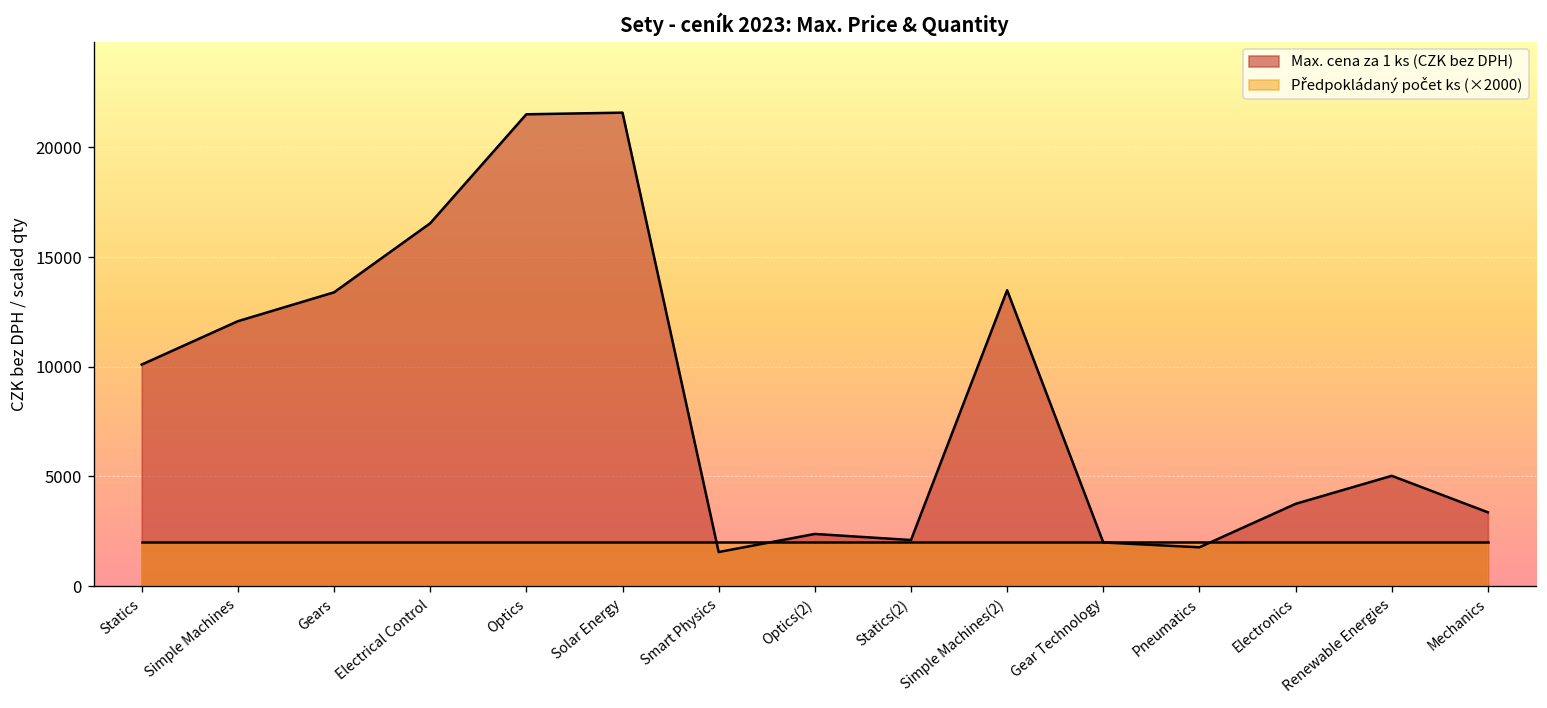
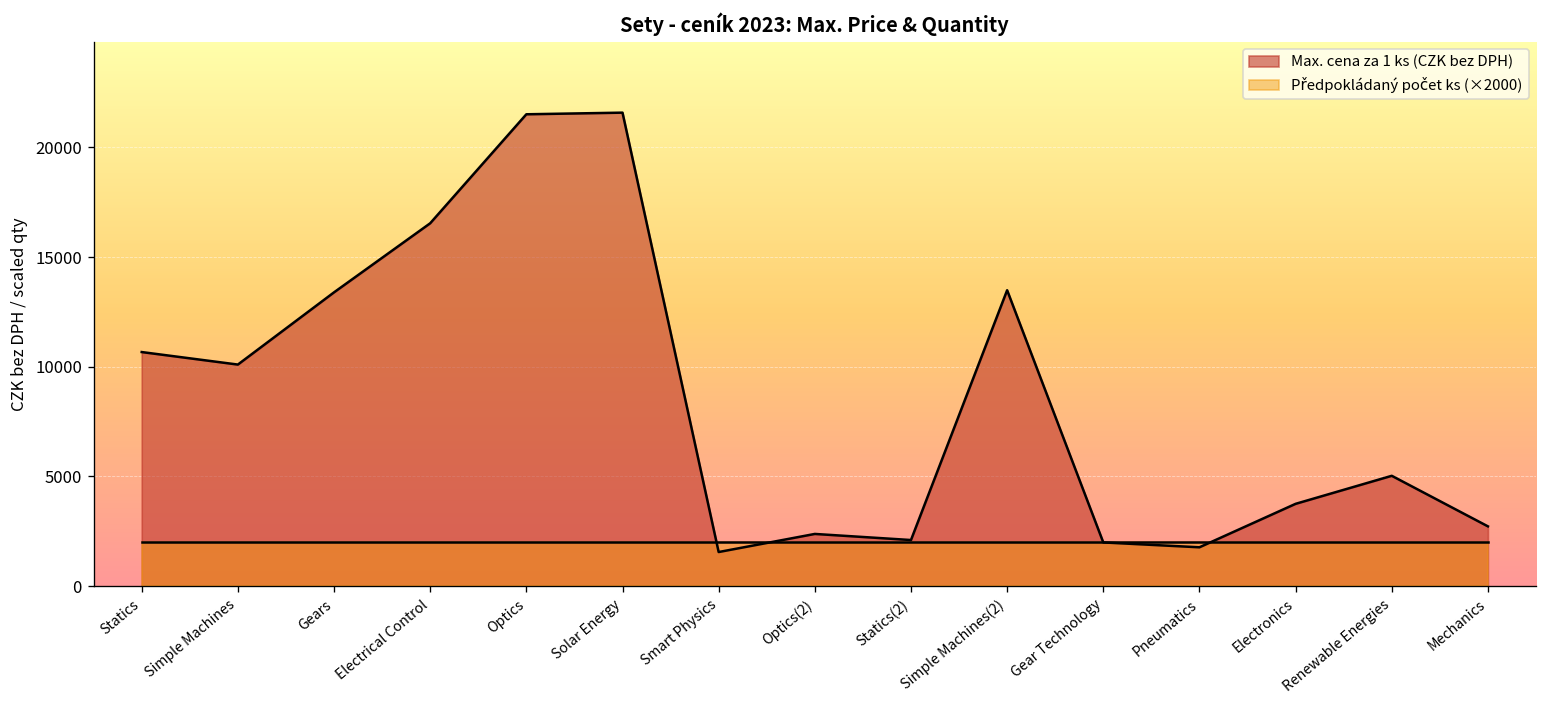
  {
    "Max. cena za 1 ks (CZK bez DPH)": {
-     "Statics": 10100,
-     "Simple Machines": 12100,
+     "Statics": 10700,
+     "Simple Machines": 10100,
      "Gears": 13400,
      "Electrical Control": 16500,
      "Optics": 21500,
      "Solar Energy": 21600,
      "Smart Physics": 1600,
      "Optics(2)": 2400,
      "Simple Machines(2)": 13500,
      "Pneumatics": 1800,
      "Electronics": 3800,
      "Renewable Energies": 5000,
-     "Mechanics": 3400
+     "Mechanics": 2700
    },
    "Předpokládaný počet ks (×2000)": {
      "Statics": 2000,
      "Simple Machines": 2000,
      "Gears": 2000,
      "Electrical Control": 2000,
      "Optics": 2000,
      "Solar Energy": 2000,
      "Smart Physics": 2000,
      "Optics(2)": 2000,
      "Simple Machines(2)": 2000,
      "Pneumatics": 2000,
      "Electronics": 2000,
      "Renewable Energies": 2000,
      "Mechanics": 2000
    }
  }
